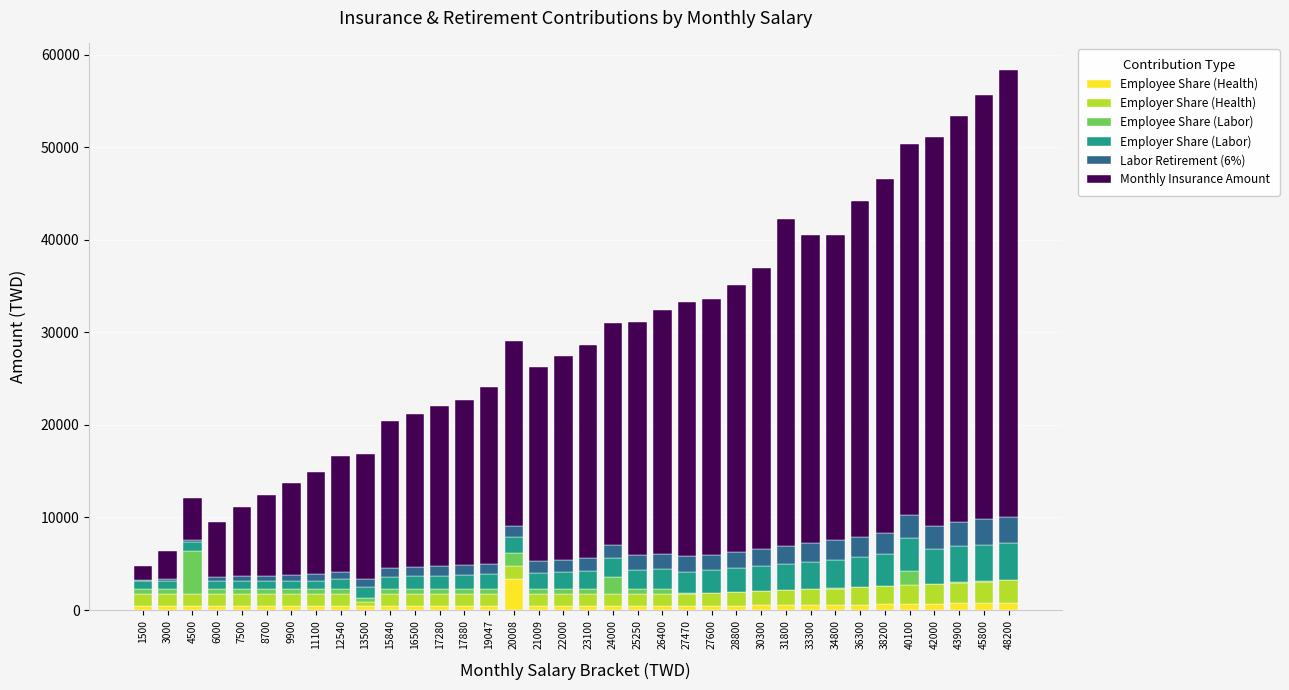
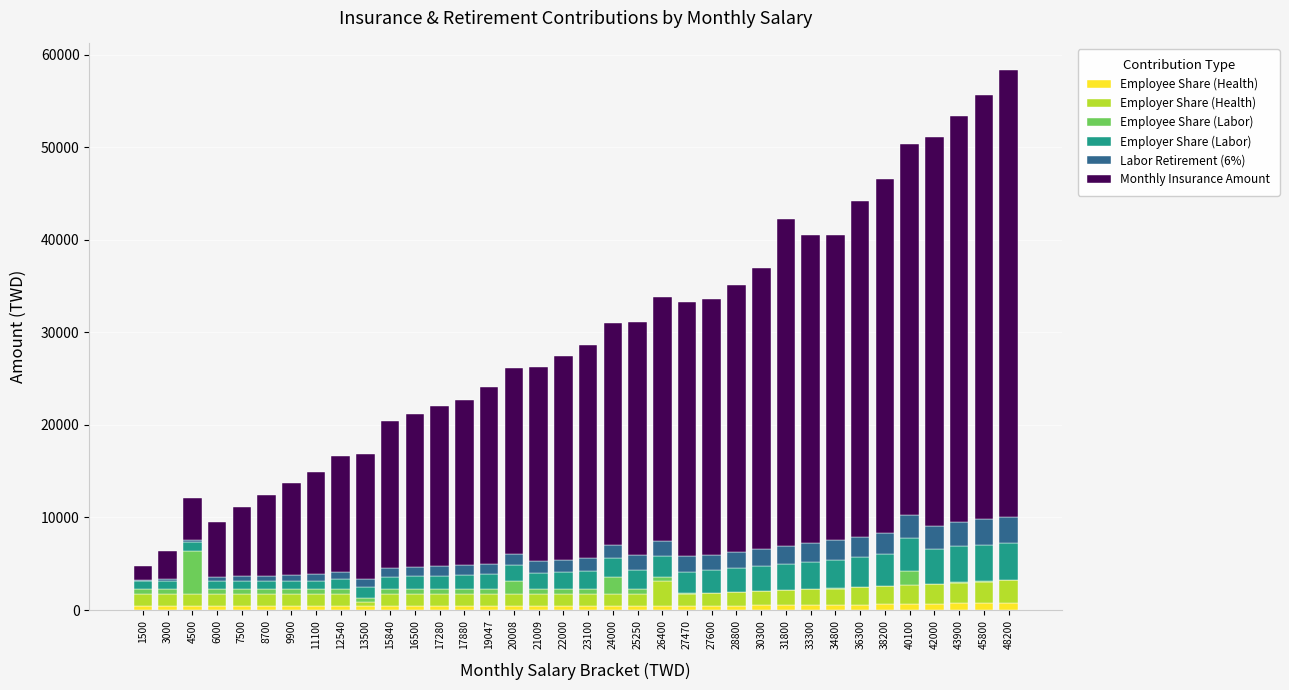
  {
    "Employee Share (Health)": {
      "1500": 0,
      "3000": 0,
      "4500": 0,
      "6000": 0,
      "7500": 0,
      "8700": 0,
      "9900": 0,
      "11100": 0,
      "12540": 0,
      "13500": 0,
      "15840": 0,
      "16500": 0,
      "17280": 0,
      "17880": 0,
      "19047": 0,
-     "20008": 3000,
+     "20008": 0,
      "21009": 0,
      "22000": 0,
      "23100": 0,
      "24000": 0,
      "25250": 0,
      "26400": 0,
      "27470": 0,
      "27600": 0,
      "28800": 0,
      "30300": 0,
      "31800": 1000,
      "33300": 1000,
      "34800": 1000,
      "36300": 1000,
      "38200": 1000,
      "40100": 1000,
      "42000": 1000,
      "43900": 1000,
      "45800": 1000,
      "48200": 1000
    },
    "Employer Share (Health)": {
      "1500": 1000,
      "3000": 1000,
      "4500": 1000,
      "6000": 1000,
      "7500": 1000,
      "8700": 1000,
      "9900": 1000,
      "11100": 1000,
      "12540": 1000,
      "13500": 0,
      "15840": 1000,
      "16500": 1000,
      "17280": 1000,
      "17880": 1000,
      "19047": 1000,
      "20008": 1000,
      "21009": 1000,
      "22000": 1000,
      "23100": 1000,
      "24000": 1000,
      "25250": 1000,
-     "26400": 1000,
+     "26400": 3000,
      "27470": 1000,
      "27600": 1000,
      "28800": 1000,
      "30300": 2000,
      "31800": 2000,
      "33300": 2000,
      "34800": 2000,
      "36300": 2000,
      "38200": 2000,
      "40100": 2000,
      "42000": 2000,
      "43900": 2000,
      "45800": 2000,
      "48200": 2000
    },
    "Employee Share (Labor)": {
      "1500": 0,
      "3000": 0,
      "4500": 5000,
      "6000": 0,
      "7500": 0,
      "8700": 0,
      "9900": 0,
      "11100": 0,
      "12540": 0,
      "13500": 0,
      "15840": 0,
      "16500": 0,
      "17280": 0,
      "17880": 0,
      "19047": 0,
      "20008": 1000,
      "21009": 0,
      "22000": 0,
      "23100": 0,
      "24000": 2000,
      "25250": 0,
      "26400": 0,
      "40100": 2000
    },
    "Monthly Insurance Amount": {
      "1500": 2000,
      "3000": 3000,
      "4500": 5000,
      "6000": 6000,
      "7500": 8000,
      "8700": 9000,
      "9900": 10000,
      "11100": 11000,
      "12540": 13000,
      "13500": 14000,
      "15840": 16000,
      "16500": 17000,
      "17280": 17000,
      "17880": 18000,
      "19047": 19000,
      "20008": 20000,
      "21009": 21000,
      "22000": 22000,
      "23100": 23000,
      "24000": 24000,
      "25250": 25000,
      "26400": 26000,
      "27470": 27000,
      "27600": 28000,
      "28800": 29000,
      "30300": 30000,
      "31800": 35000,
      "33300": 33000,
      "34800": 33000,
      "36300": 36000,
      "38200": 38000,
      "40100": 40000,
      "42000": 42000,
      "43900": 44000,
      "45800": 46000,
      "48200": 48000
    }
  }
